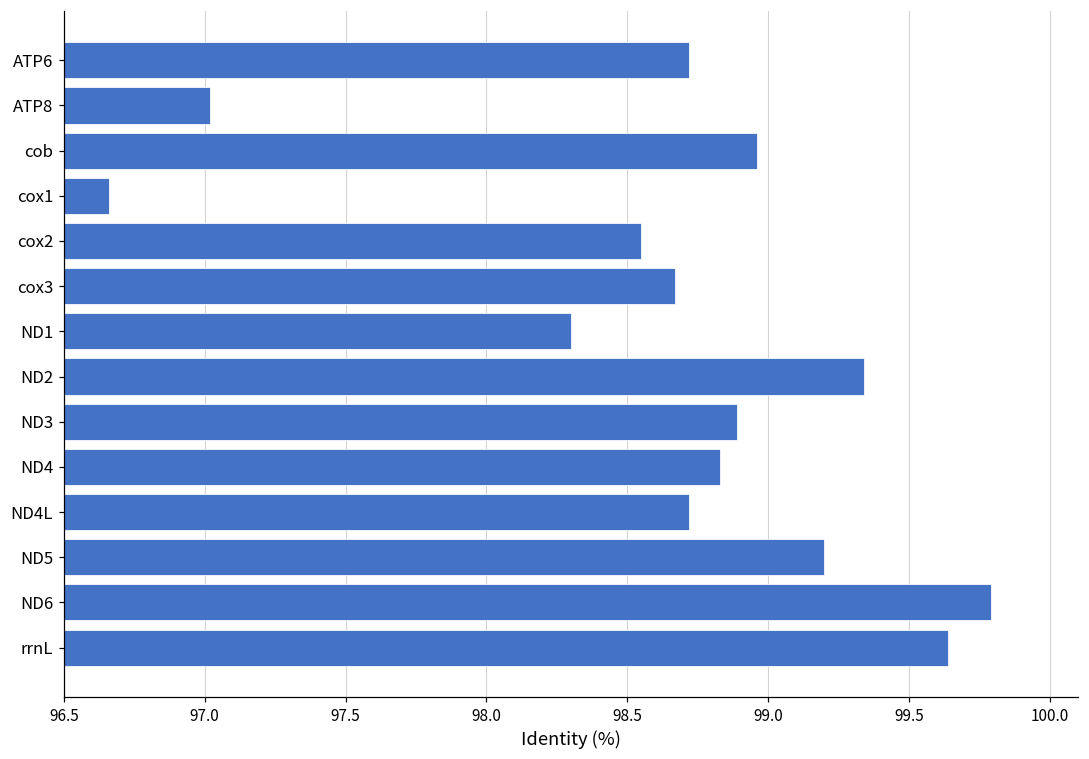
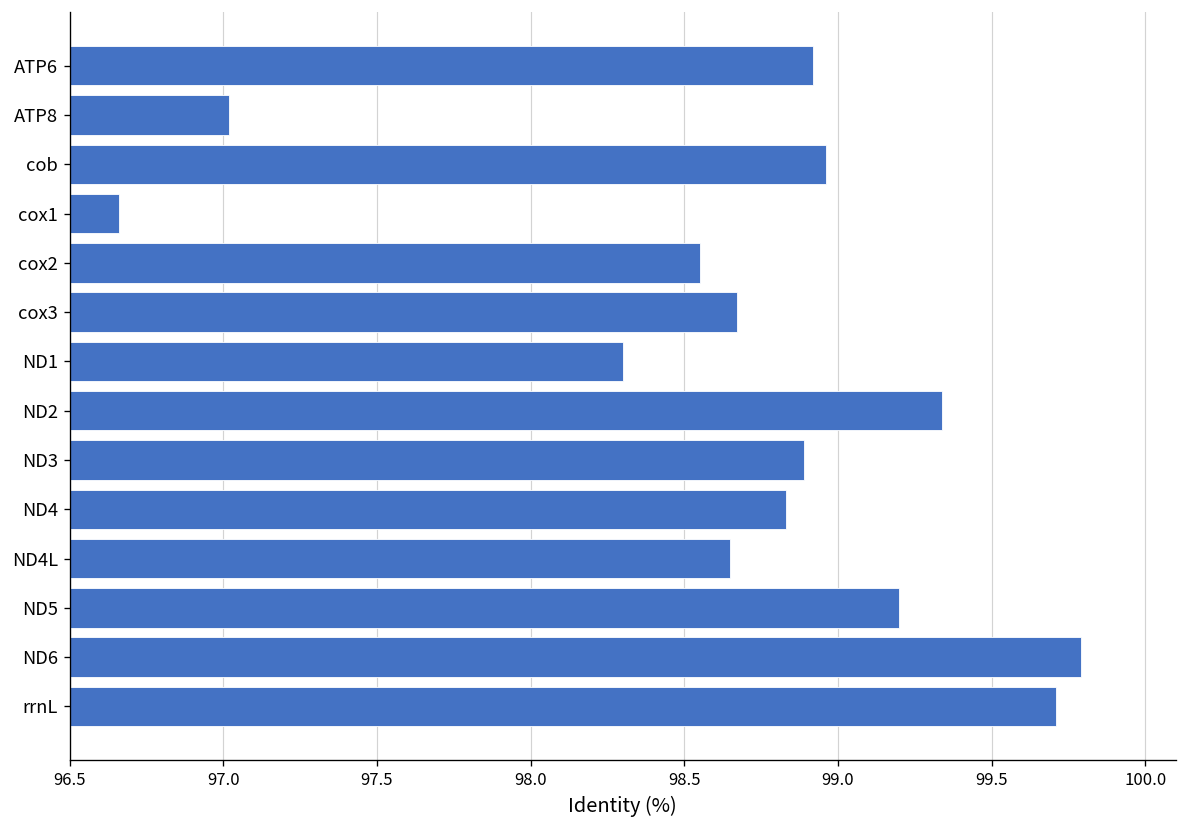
  {
-   "ATP6": 98.72,
+   "ATP6": 98.92,
    "ATP8": 97.02,
    "cob": 98.96,
    "cox1": 96.66,
    "cox2": 98.55,
    "cox3": 98.67,
    "ND1": 98.30,
    "ND2": 99.34,
    "ND3": 98.89,
    "ND4": 98.83,
-   "ND4L": 98.72,
+   "ND4L": 98.65,
    "ND5": 99.20,
    "ND6": 99.79,
-   "rrnL": 99.64
+   "rrnL": 99.71
  }
